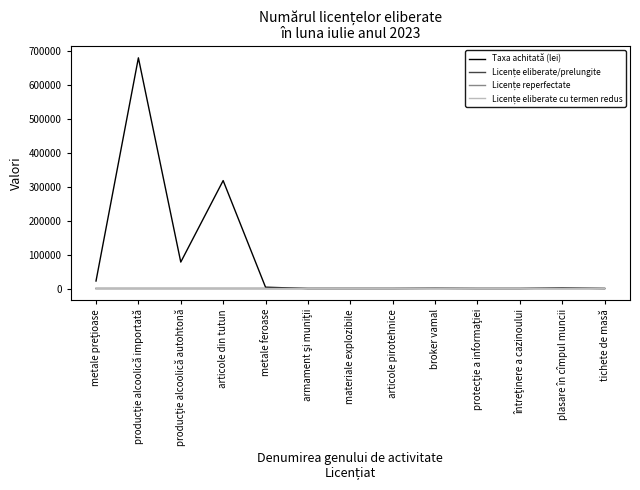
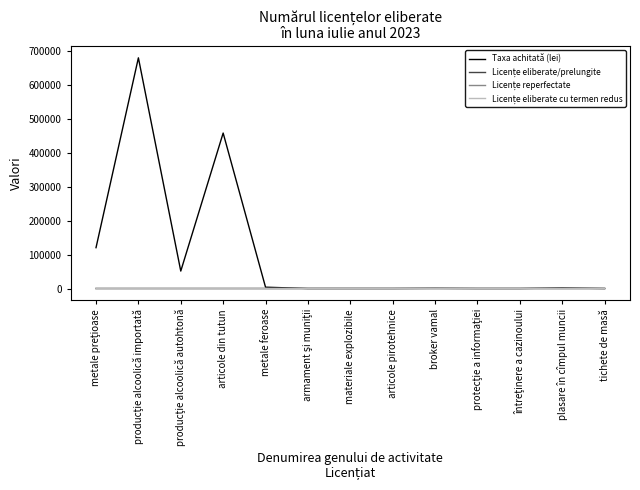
  {
    "Taxa achitată (lei)": {
-     "metale preţioase": 20000,
+     "metale preţioase": 120000,
      "producţie alcoolică importată": 680000,
-     "producţie alcoolică autohtonă": 80000,
-     "articole din tutun": 320000
+     "producţie alcoolică autohtonă": 50000,
+     "articole din tutun": 460000
    },
    "Licențe eliberate cu termen redus": {
      "metale preţioase": 0,
      "producţie alcoolică importată": 0,
      "producţie alcoolică autohtonă": 0,
      "articole din tutun": 0
    }
  }
